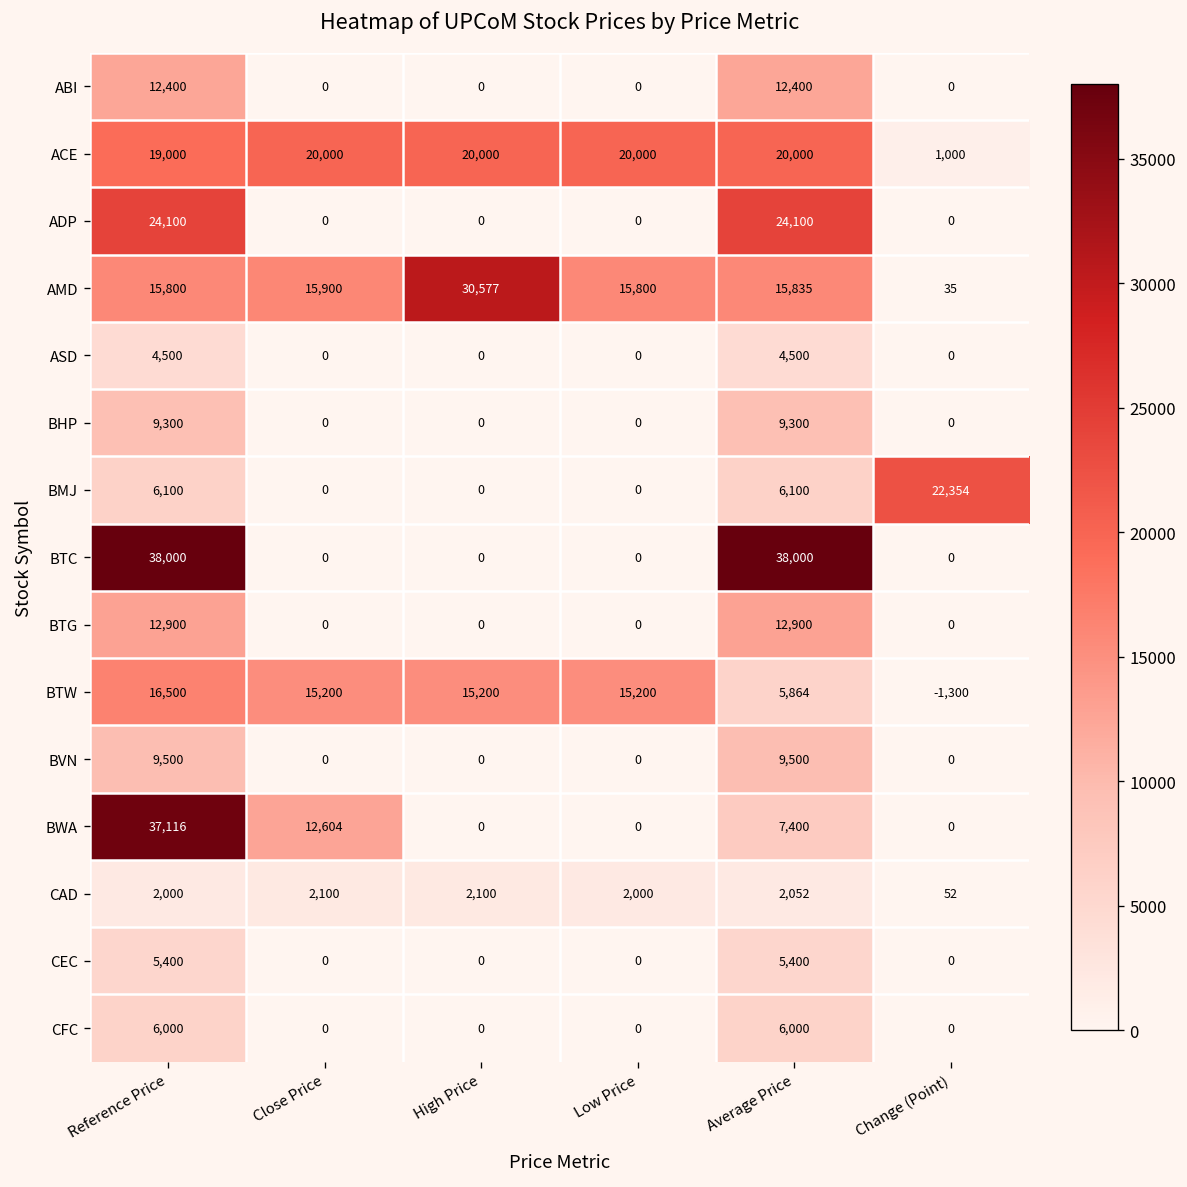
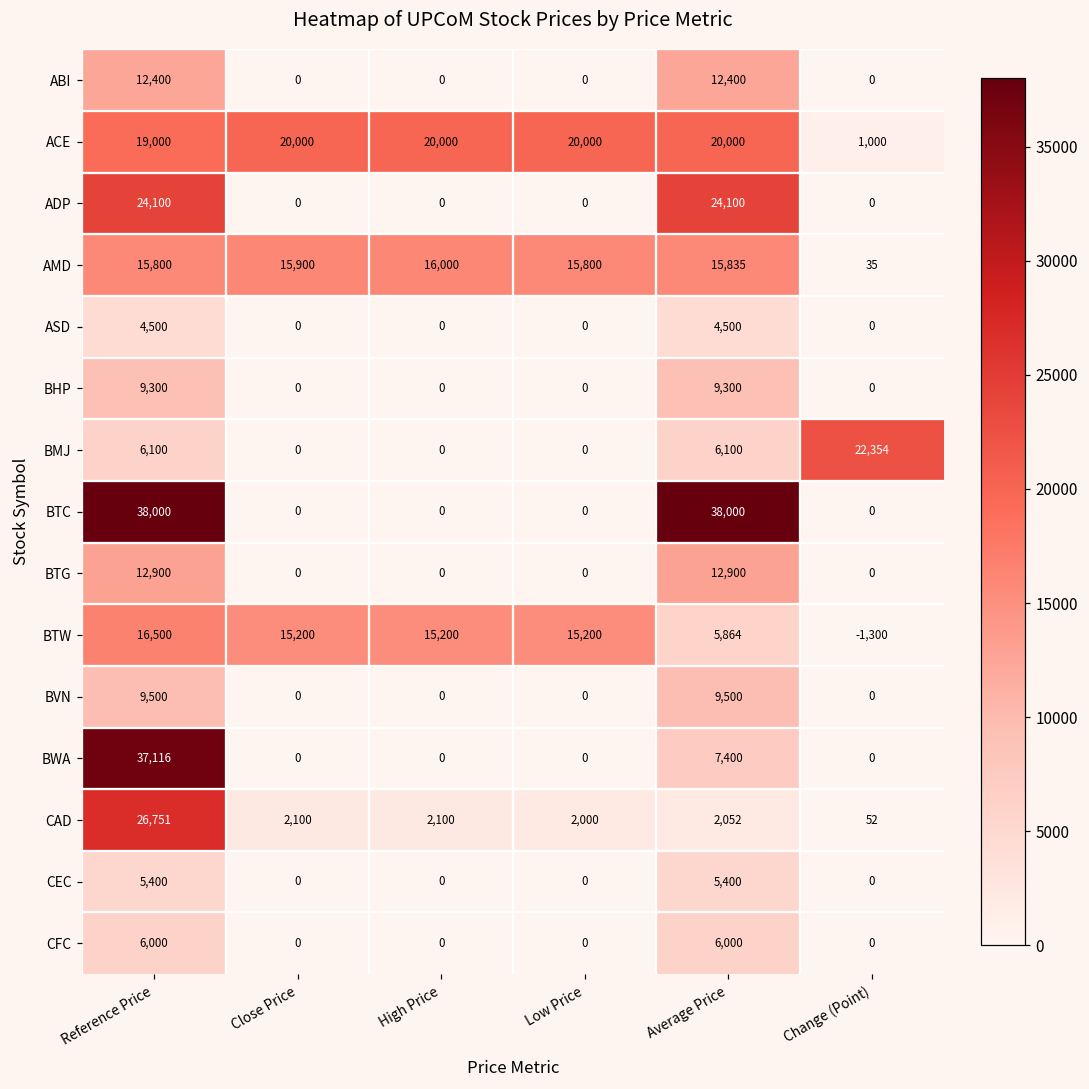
  {
    "ABI": {
      "Reference Price": "12,400",
      "Close Price": "0",
      "High Price": "0",
      "Low Price": "0",
      "Average Price": "12,400",
      "Change (Point)": "0"
    },
    "ACE": {
      "Reference Price": "19,000",
      "Close Price": "20,000",
      "High Price": "20,000",
      "Low Price": "20,000",
      "Average Price": "20,000",
      "Change (Point)": "1,000"
    },
    "ADP": {
      "Reference Price": "24,100",
      "Close Price": "0",
      "High Price": "0",
      "Low Price": "0",
      "Average Price": "24,100",
      "Change (Point)": "0"
    },
    "AMD": {
      "Reference Price": "15,800",
      "Close Price": "15,900",
-     "High Price": "30,577",
+     "High Price": "16,000",
      "Low Price": "15,800",
      "Average Price": "15,835",
      "Change (Point)": "35"
    },
    "ASD": {
      "Reference Price": "4,500",
      "Close Price": "0",
      "High Price": "0",
      "Low Price": "0",
      "Average Price": "4,500",
      "Change (Point)": "0"
    },
    "BHP": {
      "Reference Price": "9,300",
      "Close Price": "0",
      "High Price": "0",
      "Low Price": "0",
      "Average Price": "9,300",
      "Change (Point)": "0"
    },
    "BMJ": {
      "Reference Price": "6,100",
      "Close Price": "0",
      "High Price": "0",
      "Low Price": "0",
      "Average Price": "6,100",
      "Change (Point)": "22,354"
    },
    "BTC": {
      "Reference Price": "38,000",
      "Close Price": "0",
      "High Price": "0",
      "Low Price": "0",
      "Average Price": "38,000",
      "Change (Point)": "0"
    },
    "BTG": {
      "Reference Price": "12,900",
      "Close Price": "0",
      "High Price": "0",
      "Low Price": "0",
      "Average Price": "12,900",
      "Change (Point)": "0"
    },
    "BTW": {
      "Reference Price": "16,500",
      "Close Price": "15,200",
      "High Price": "15,200",
      "Low Price": "15,200",
      "Average Price": "5,864",
      "Change (Point)": "-1,300"
    },
    "BVN": {
      "Reference Price": "9,500",
      "Close Price": "0",
      "High Price": "0",
      "Low Price": "0",
      "Average Price": "9,500",
      "Change (Point)": "0"
    },
    "BWA": {
      "Reference Price": "37,116",
-     "Close Price": "12,604",
+     "Close Price": "0",
      "High Price": "0",
      "Low Price": "0",
      "Average Price": "7,400",
      "Change (Point)": "0"
    },
    "CAD": {
-     "Reference Price": "2,000",
+     "Reference Price": "26,751",
      "Close Price": "2,100",
      "High Price": "2,100",
      "Low Price": "2,000",
      "Average Price": "2,052",
      "Change (Point)": "52"
    },
    "CEC": {
      "Reference Price": "5,400",
      "Close Price": "0",
      "High Price": "0",
      "Low Price": "0",
      "Average Price": "5,400",
      "Change (Point)": "0"
    },
    "CFC": {
      "Reference Price": "6,000",
      "Close Price": "0",
      "High Price": "0",
      "Low Price": "0",
      "Average Price": "6,000",
      "Change (Point)": "0"
    }
  }
